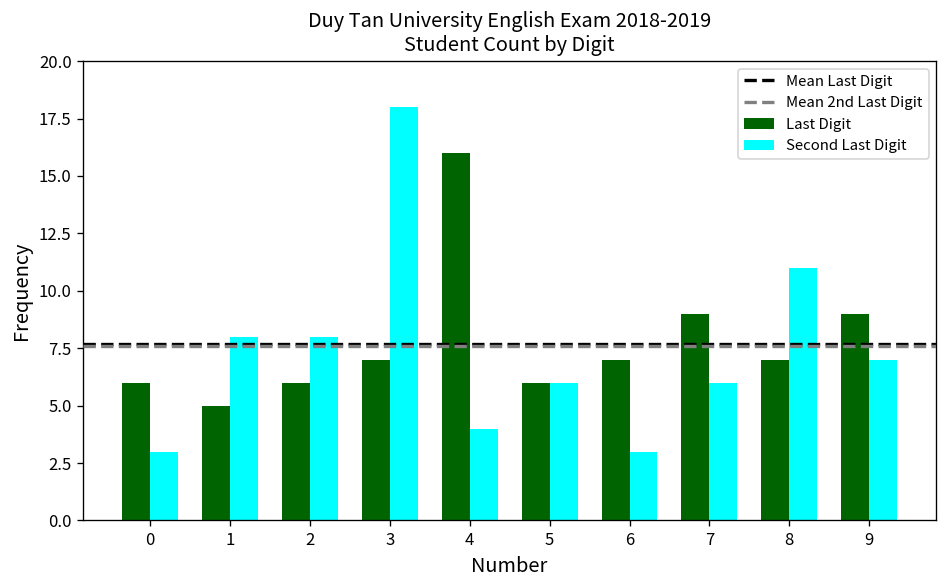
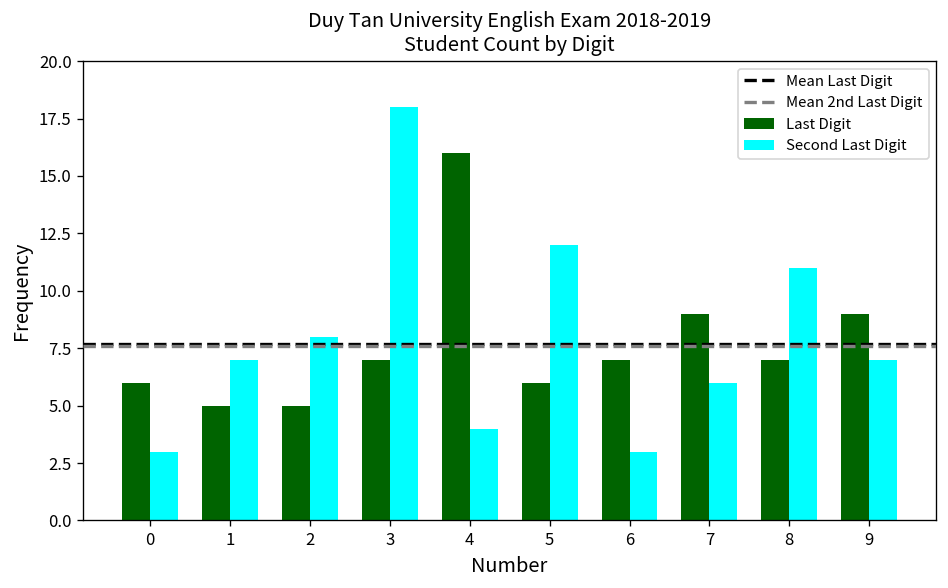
  {
    "Last Digit": {
      "0": 6,
      "1": 5,
-     "2": 6,
+     "2": 5,
      "3": 7,
      "4": 16,
      "5": 6,
      "6": 7,
      "7": 9,
      "8": 7,
      "9": 9
    },
    "Second Last Digit": {
      "0": 3,
-     "1": 8,
+     "1": 7,
      "2": 8,
      "3": 18,
      "4": 4,
-     "5": 6,
+     "5": 12,
      "6": 3,
      "7": 6,
      "8": 11,
      "9": 7
    }
  }
